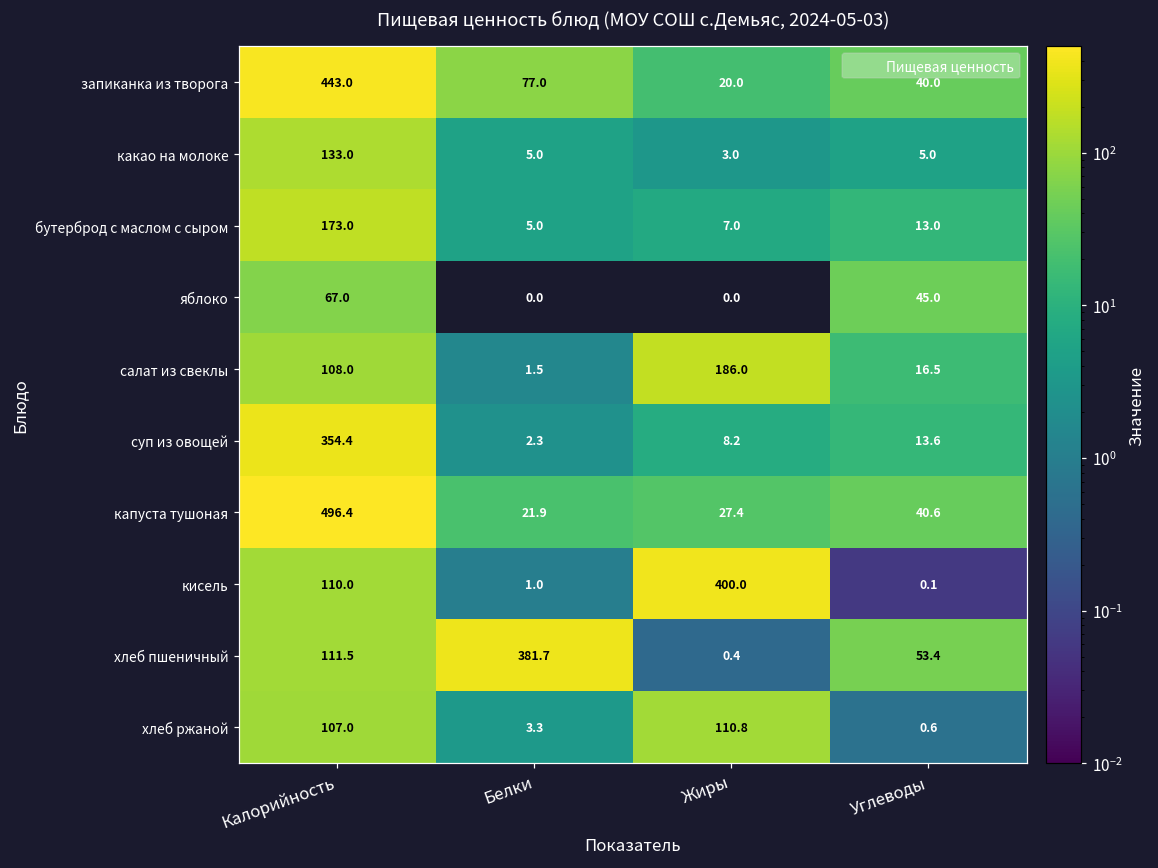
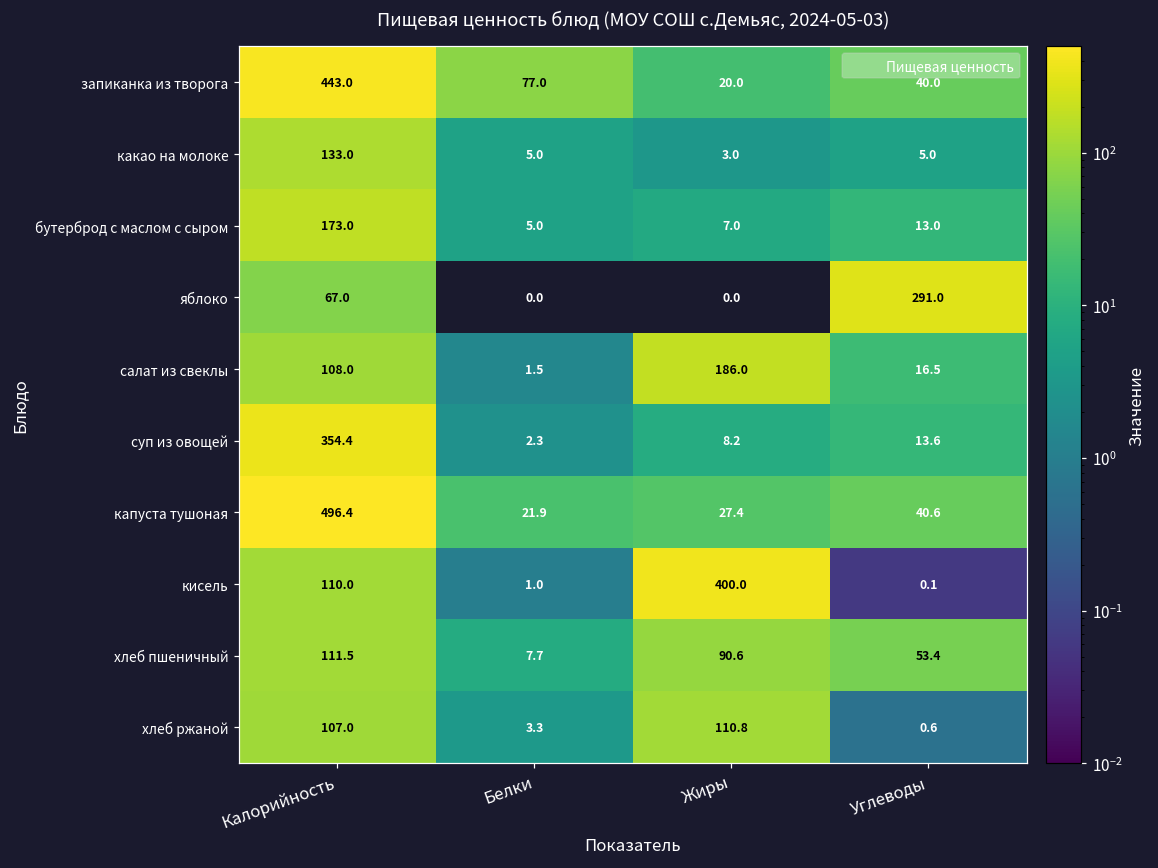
  {
    "запиканка из творога": {
      "Калорийность": 443.0,
      "Белки": 77.0,
      "Жиры": 20.0
    },
    "какао на молоке": {
      "Калорийность": 133.0,
      "Белки": 5.0,
      "Жиры": 3.0,
      "Углеводы": 5.0
    },
    "бутерброд с маслом с сыром": {
      "Калорийность": 173.0,
      "Белки": 5.0,
      "Жиры": 7.0,
      "Углеводы": 13.0
    },
    "яблоко": {
      "Калорийность": 67.0,
      "Белки": 0.0,
      "Жиры": 0.0,
-     "Углеводы": 45.0
+     "Углеводы": 291.0
    },
    "салат из свеклы": {
      "Калорийность": 108.0,
      "Белки": 1.5,
      "Жиры": 186.0,
      "Углеводы": 16.5
    },
    "суп из овощей": {
      "Калорийность": 354.4,
      "Белки": 2.3,
      "Жиры": 8.2,
      "Углеводы": 13.6
    },
    "капуста тушоная": {
      "Калорийность": 496.4,
      "Белки": 21.9,
      "Жиры": 27.4,
      "Углеводы": 40.6
    },
    "кисель": {
      "Калорийность": 110.0,
      "Белки": 1.0,
      "Жиры": 400.0,
      "Углеводы": 0.1
    },
    "хлеб пшеничный": {
      "Калорийность": 111.5,
-     "Белки": 381.7,
-     "Жиры": 0.4,
+     "Белки": 7.7,
+     "Жиры": 90.6,
      "Углеводы": 53.4
    },
    "хлеб ржаной": {
      "Калорийность": 107.0,
      "Белки": 3.3,
      "Жиры": 110.8,
      "Углеводы": 0.6
    }
  }
